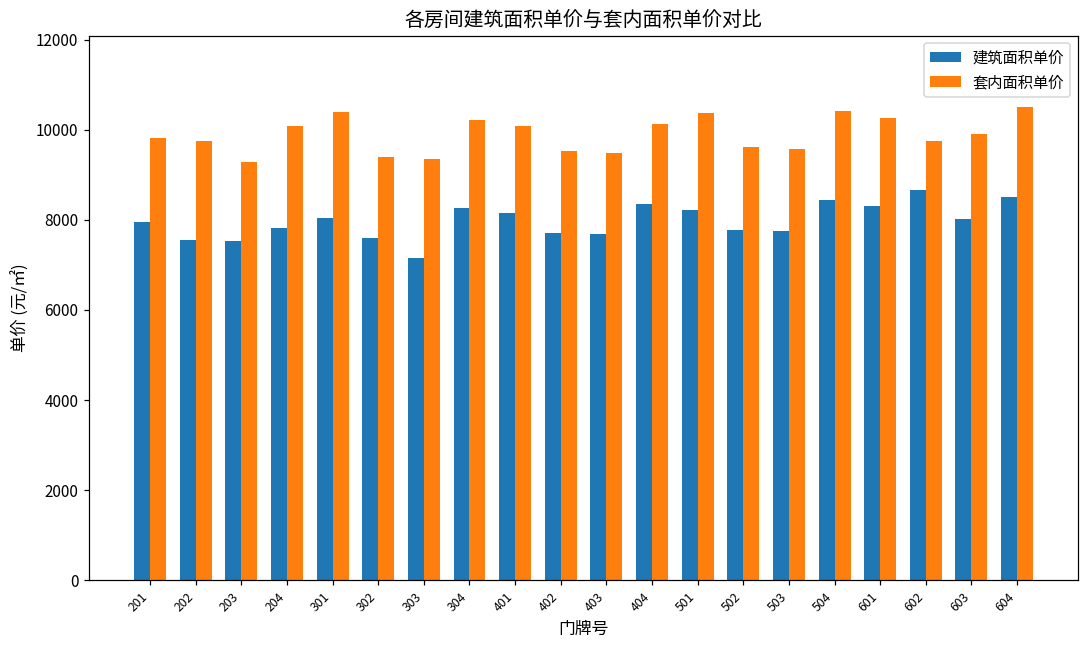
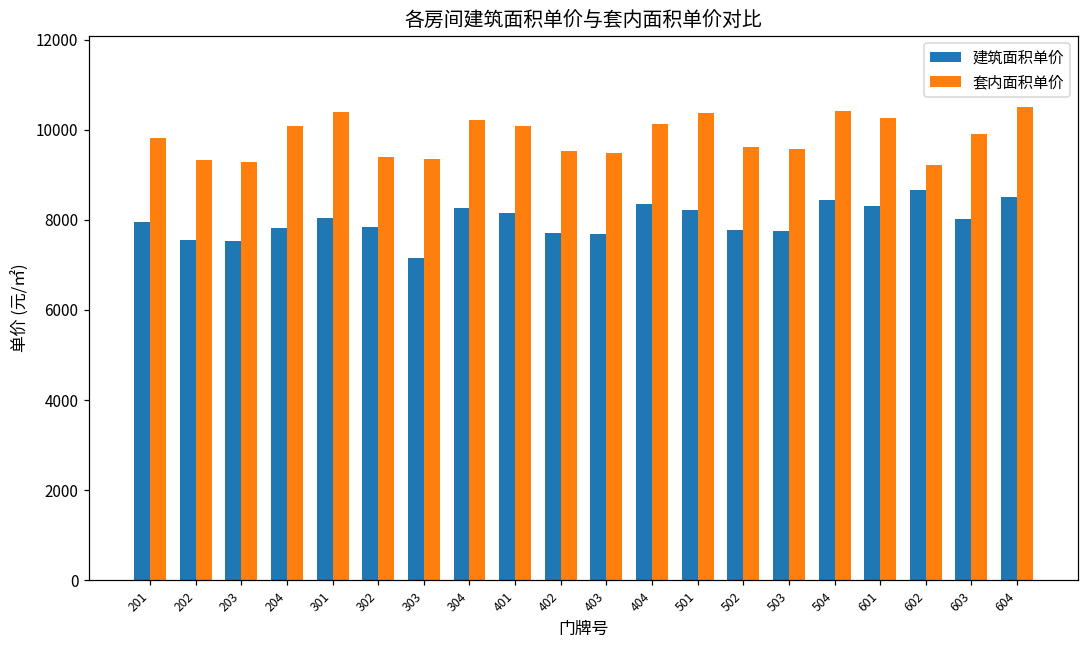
  {
    "建筑面积单价": {
      "201": 7900,
      "202": 7600,
      "203": 7500,
      "204": 7800,
      "301": 8000,
-     "302": 7600,
+     "302": 7800,
      "303": 7200,
      "304": 8300,
      "401": 8200,
      "402": 7700,
      "403": 7700,
      "404": 8400,
      "501": 8200,
      "502": 7800,
      "503": 7700,
      "504": 8400,
      "601": 8300,
      "602": 8700,
      "603": 8000,
      "604": 8500
    },
    "套内面积单价": {
      "201": 9800,
-     "202": 9800,
+     "202": 9300,
      "203": 9300,
      "204": 10100,
      "301": 10400,
      "302": 9400,
      "303": 9400,
      "304": 10200,
      "401": 10100,
      "402": 9500,
      "403": 9500,
      "404": 10100,
      "501": 10400,
      "502": 9600,
      "503": 9600,
      "504": 10400,
      "601": 10300,
-     "602": 9700,
+     "602": 9200,
      "603": 9900,
      "604": 10500
    }
  }
